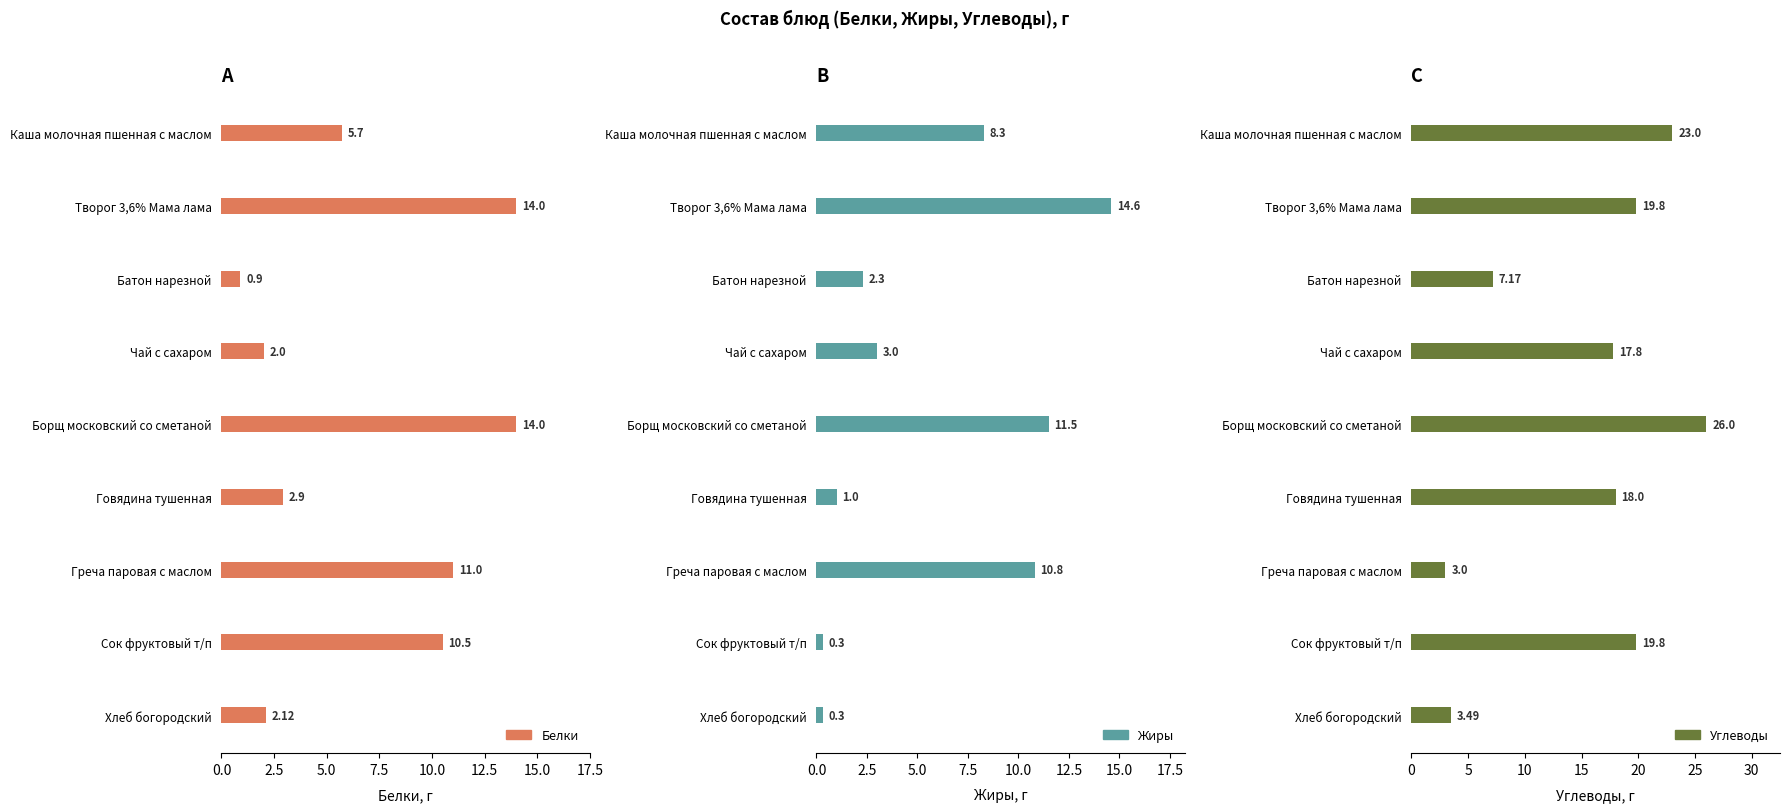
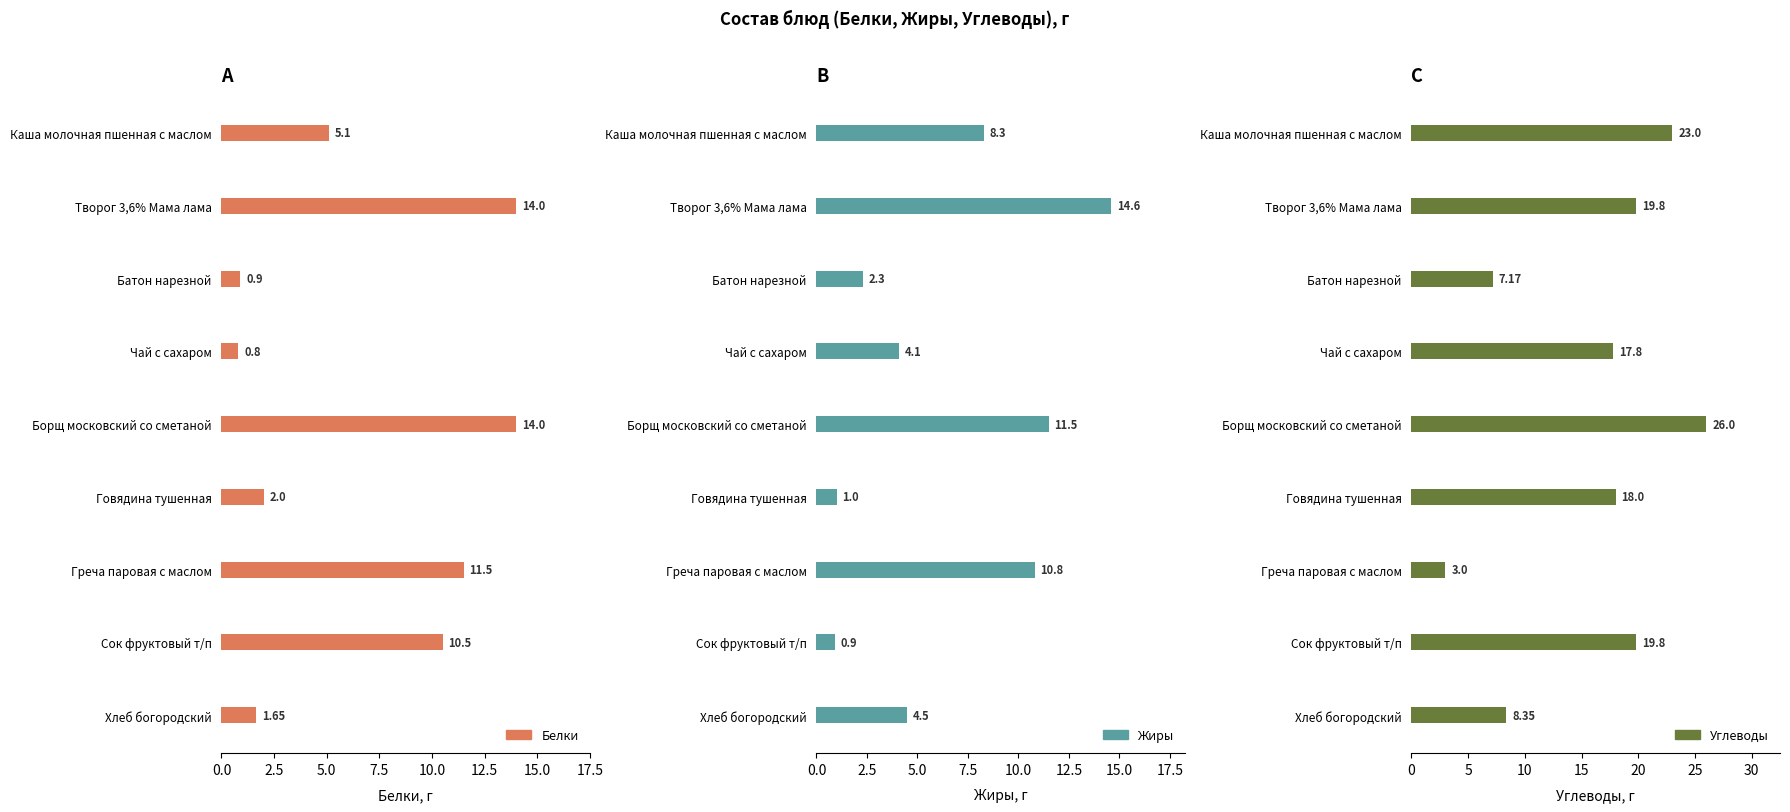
  {
    "A": {
-     "Каша молочная пшенная с маслом": 5.7,
+     "Каша молочная пшенная с маслом": 5.1,
      "Творог 3,6% Мама лама": 14.0,
      "Батон нарезной": 0.9,
-     "Чай с сахаром": 2.0,
+     "Чай с сахаром": 0.8,
      "Борщ московский со сметаной": 14.0,
-     "Говядина тушенная": 2.9,
-     "Греча паровая с маслом": 11.0,
+     "Говядина тушенная": 2.0,
+     "Греча паровая с маслом": 11.5,
      "Сок фруктовый т/п": 10.5,
-     "Хлеб богородский": 2.12
+     "Хлеб богородский": 1.65
    },
    "B": {
      "Каша молочная пшенная с маслом": 8.3,
      "Творог 3,6% Мама лама": 14.6,
      "Батон нарезной": 2.3,
-     "Чай с сахаром": 3.0,
+     "Чай с сахаром": 4.1,
      "Борщ московский со сметаной": 11.5,
      "Говядина тушенная": 1.0,
      "Греча паровая с маслом": 10.8,
-     "Сок фруктовый т/п": 0.3,
-     "Хлеб богородский": 0.3
+     "Сок фруктовый т/п": 0.9,
+     "Хлеб богородский": 4.5
    },
    "C": {
      "Каша молочная пшенная с маслом": 23.0,
      "Творог 3,6% Мама лама": 19.8,
      "Батон нарезной": 7.17,
      "Чай с сахаром": 17.8,
      "Борщ московский со сметаной": 26.0,
      "Говядина тушенная": 18.0,
      "Греча паровая с маслом": 3.0,
      "Сок фруктовый т/п": 19.8,
-     "Хлеб богородский": 3.49
+     "Хлеб богородский": 8.35
    }
  }
